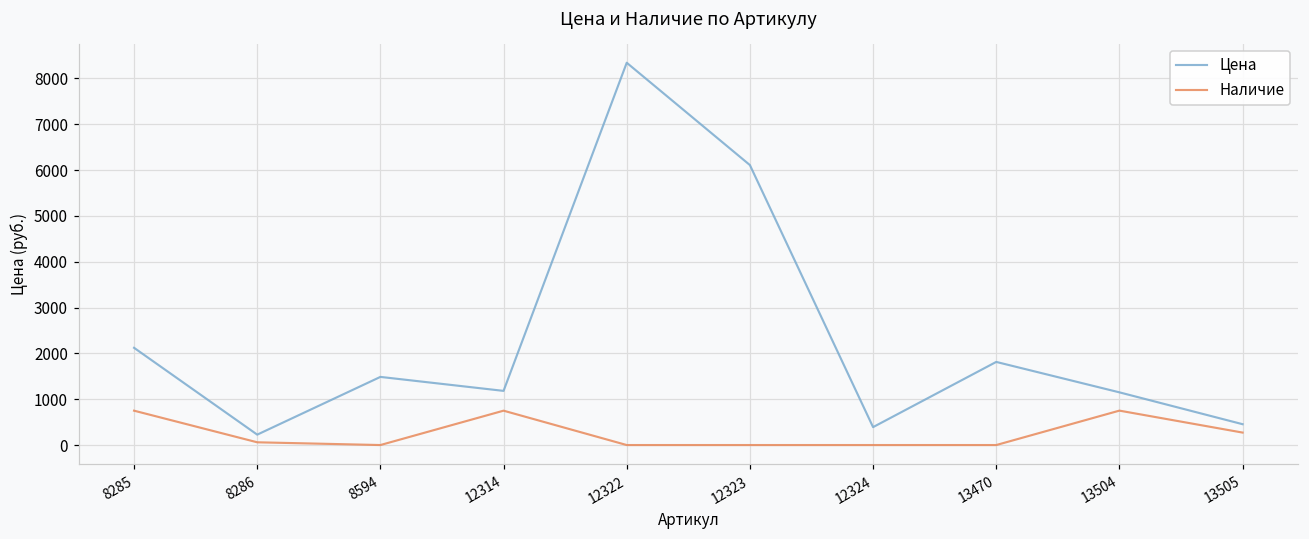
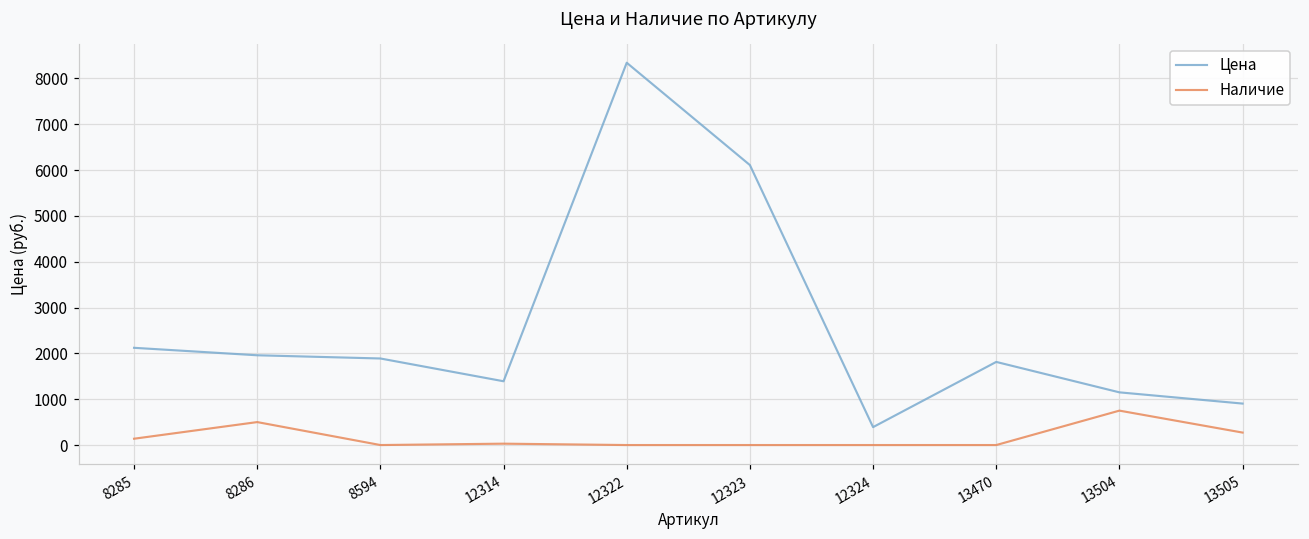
  {
    "Цена": {
      "8285": 2100,
-     "8286": 200,
-     "8594": 1500,
-     "12314": 1200,
+     "8286": 2000,
+     "8594": 1900,
+     "12314": 1400,
      "12322": 8300,
      "12323": 6100,
      "12324": 400,
      "13470": 1800,
      "13504": 1200,
-     "13505": 500
+     "13505": 900
    },
    "Наличие": {
-     "8285": 800,
-     "8286": 100,
+     "8285": 100,
+     "8286": 500,
      "8594": 0,
-     "12314": 800,
+     "12314": 0,
      "12322": 0,
      "12323": 0,
      "12324": 0,
      "13470": 0,
      "13504": 800,
      "13505": 300
    }
  }
